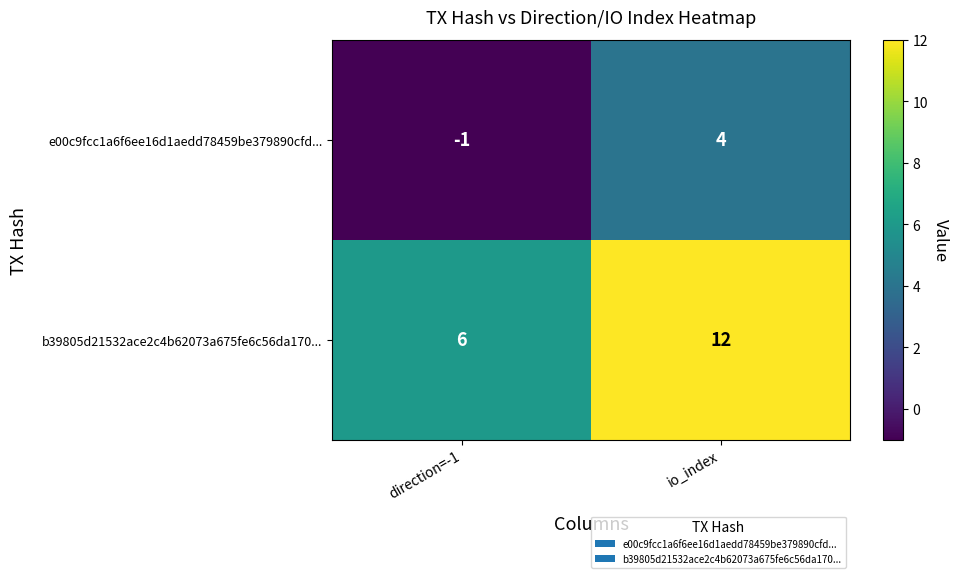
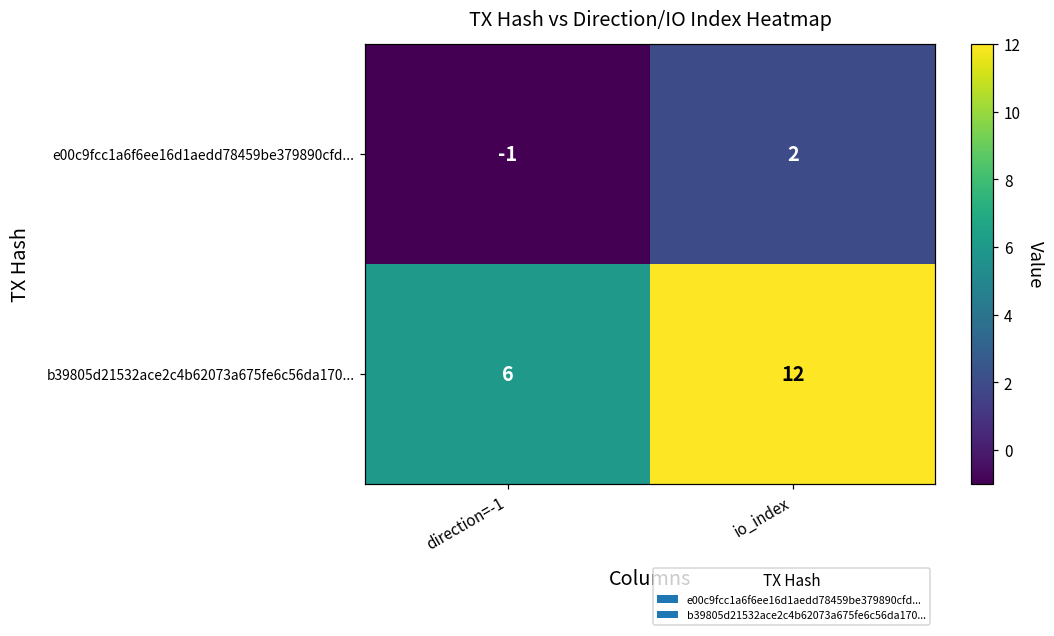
  {
    "e00c9fcc1a6f6ee16d1aedd78459be379890cfd...": {
      "direction=-1": -1,
-     "io_index": 4
+     "io_index": 2
    },
    "b39805d21532ace2c4b62073a675fe6c56da170...": {
      "direction=-1": 6,
      "io_index": 12
    }
  }
